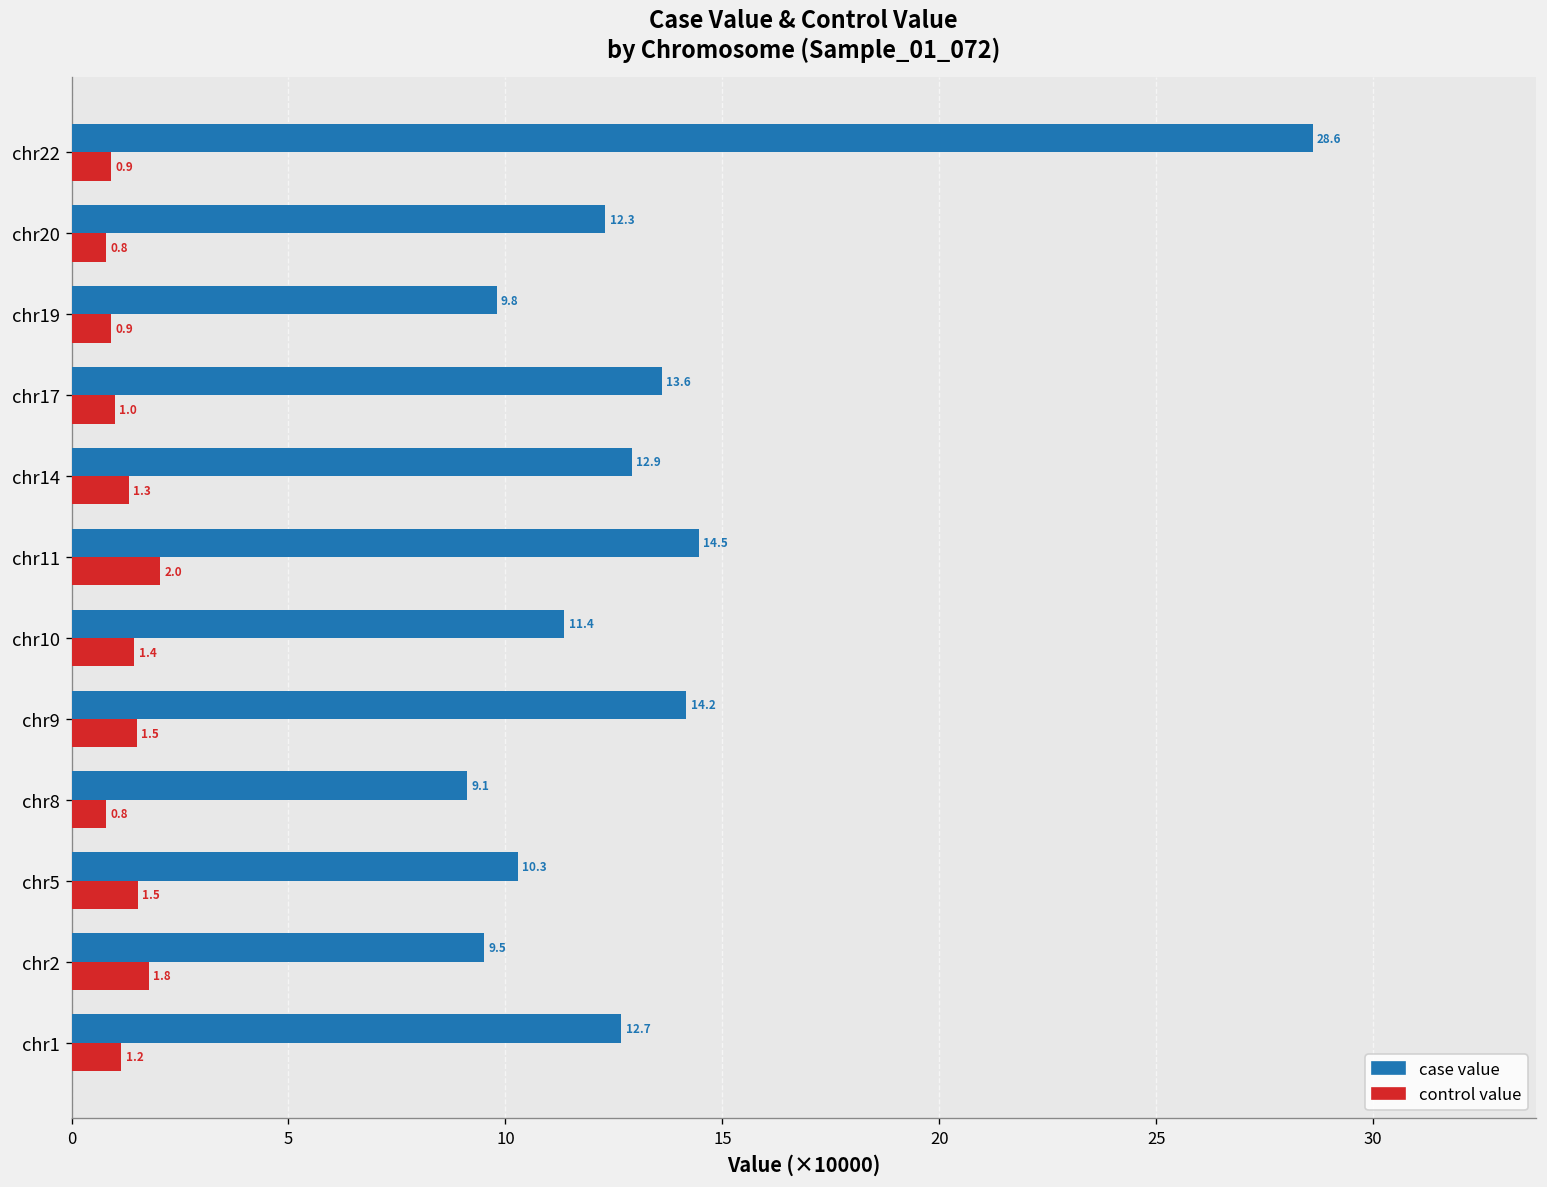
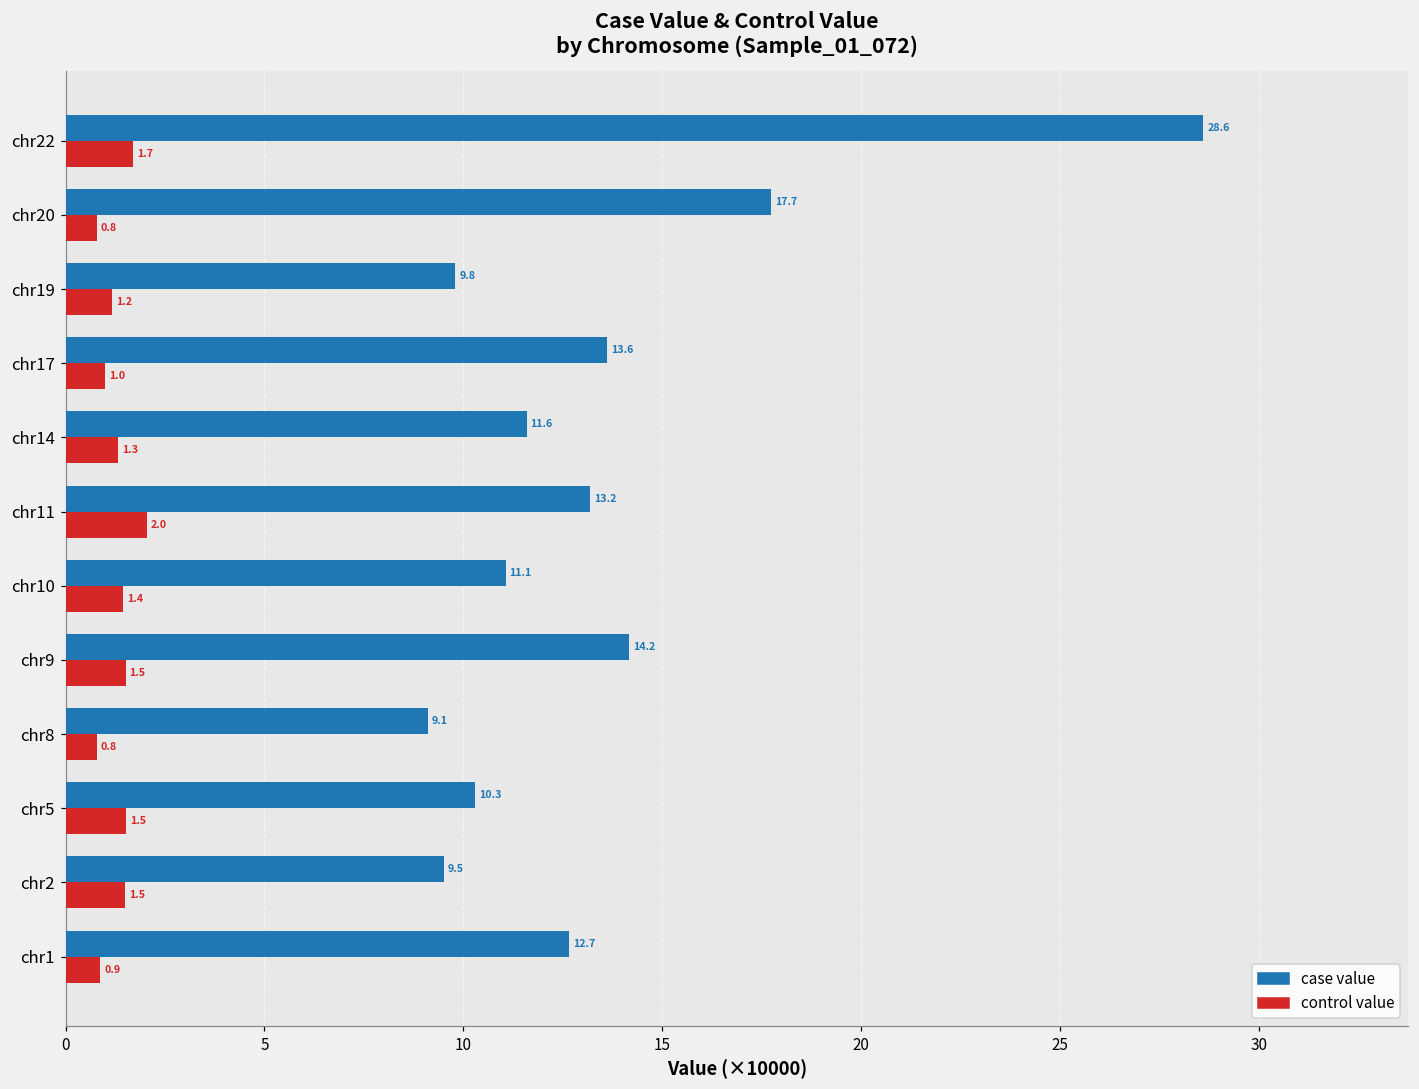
  {
    "case value": {
      "chr22": 28.6,
-     "chr20": 12.3,
+     "chr20": 17.7,
      "chr19": 9.8,
      "chr17": 13.6,
-     "chr14": 12.9,
-     "chr11": 14.5,
-     "chr10": 11.4,
+     "chr14": 11.6,
+     "chr11": 13.2,
+     "chr10": 11.1,
      "chr9": 14.2,
      "chr8": 9.1,
      "chr5": 10.3,
      "chr2": 9.5,
      "chr1": 12.7
    },
    "control value": {
-     "chr22": 0.9,
+     "chr22": 1.7,
      "chr20": 0.8,
-     "chr19": 0.9,
+     "chr19": 1.2,
      "chr17": 1.0,
      "chr14": 1.3,
      "chr11": 2.0,
      "chr10": 1.4,
      "chr9": 1.5,
      "chr8": 0.8,
      "chr5": 1.5,
-     "chr2": 1.8,
-     "chr1": 1.2
+     "chr2": 1.5,
+     "chr1": 0.9
    }
  }
